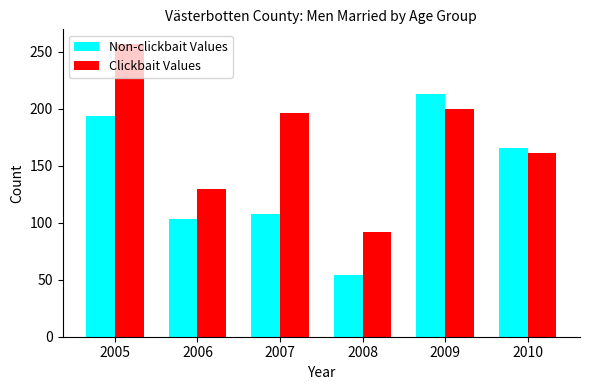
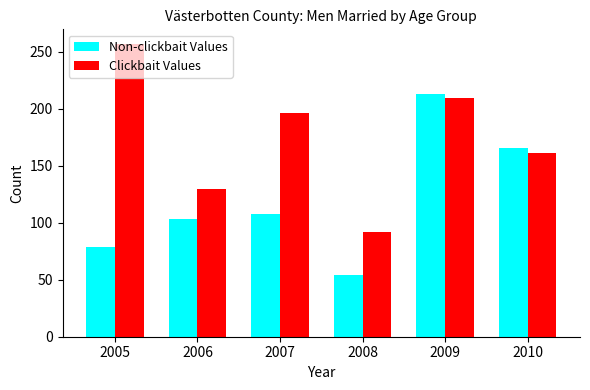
  {
    "Non-clickbait Values": {
-     "2005": 194,
+     "2005": 79,
      "2006": 103,
      "2007": 108,
      "2008": 54,
      "2009": 213,
      "2010": 166
    },
    "Clickbait Values": {
      "2006": 130,
      "2007": 196,
      "2008": 92,
-     "2009": 200,
+     "2009": 210,
      "2010": 161
    }
  }
